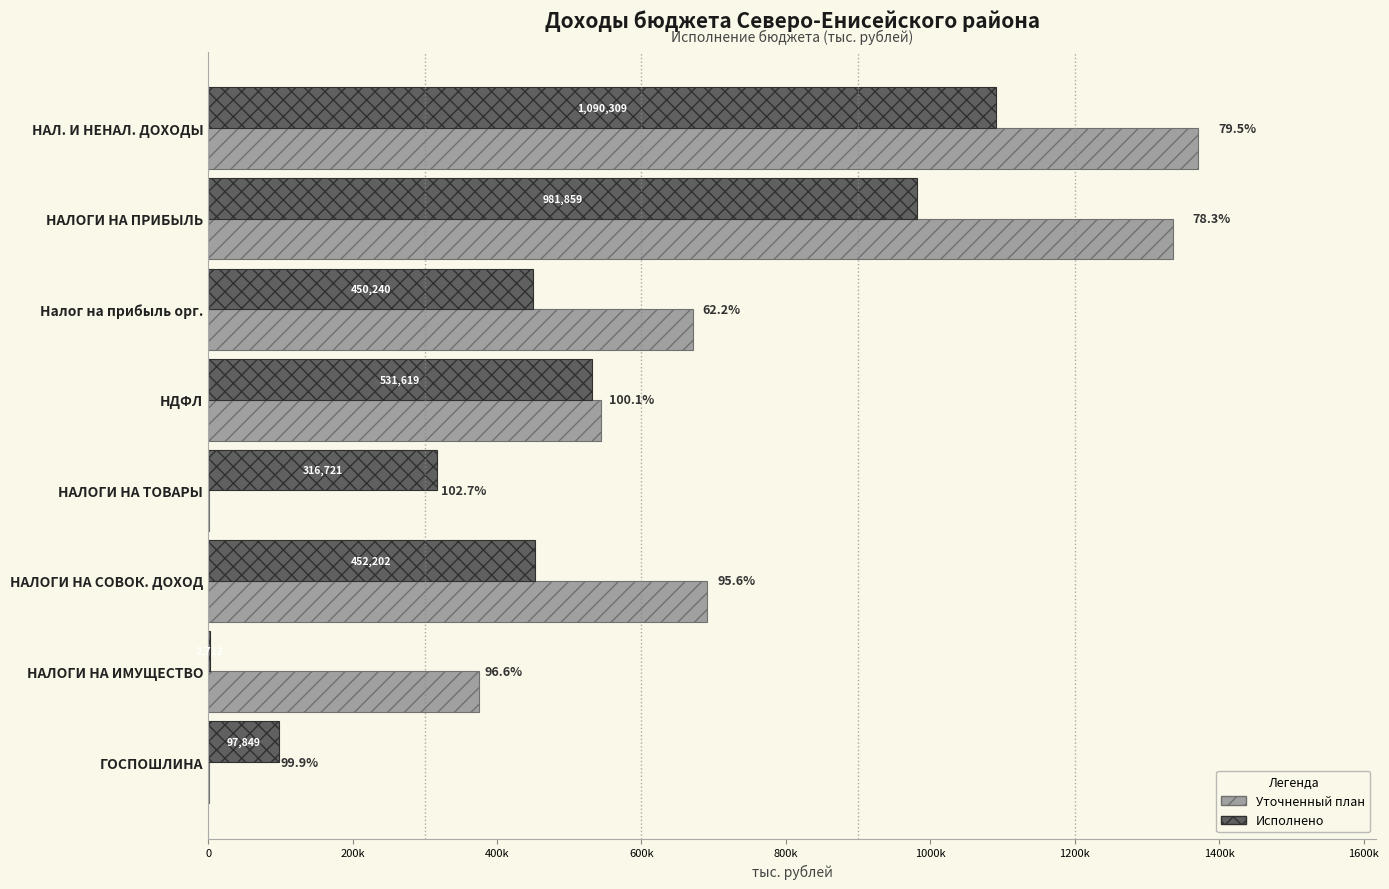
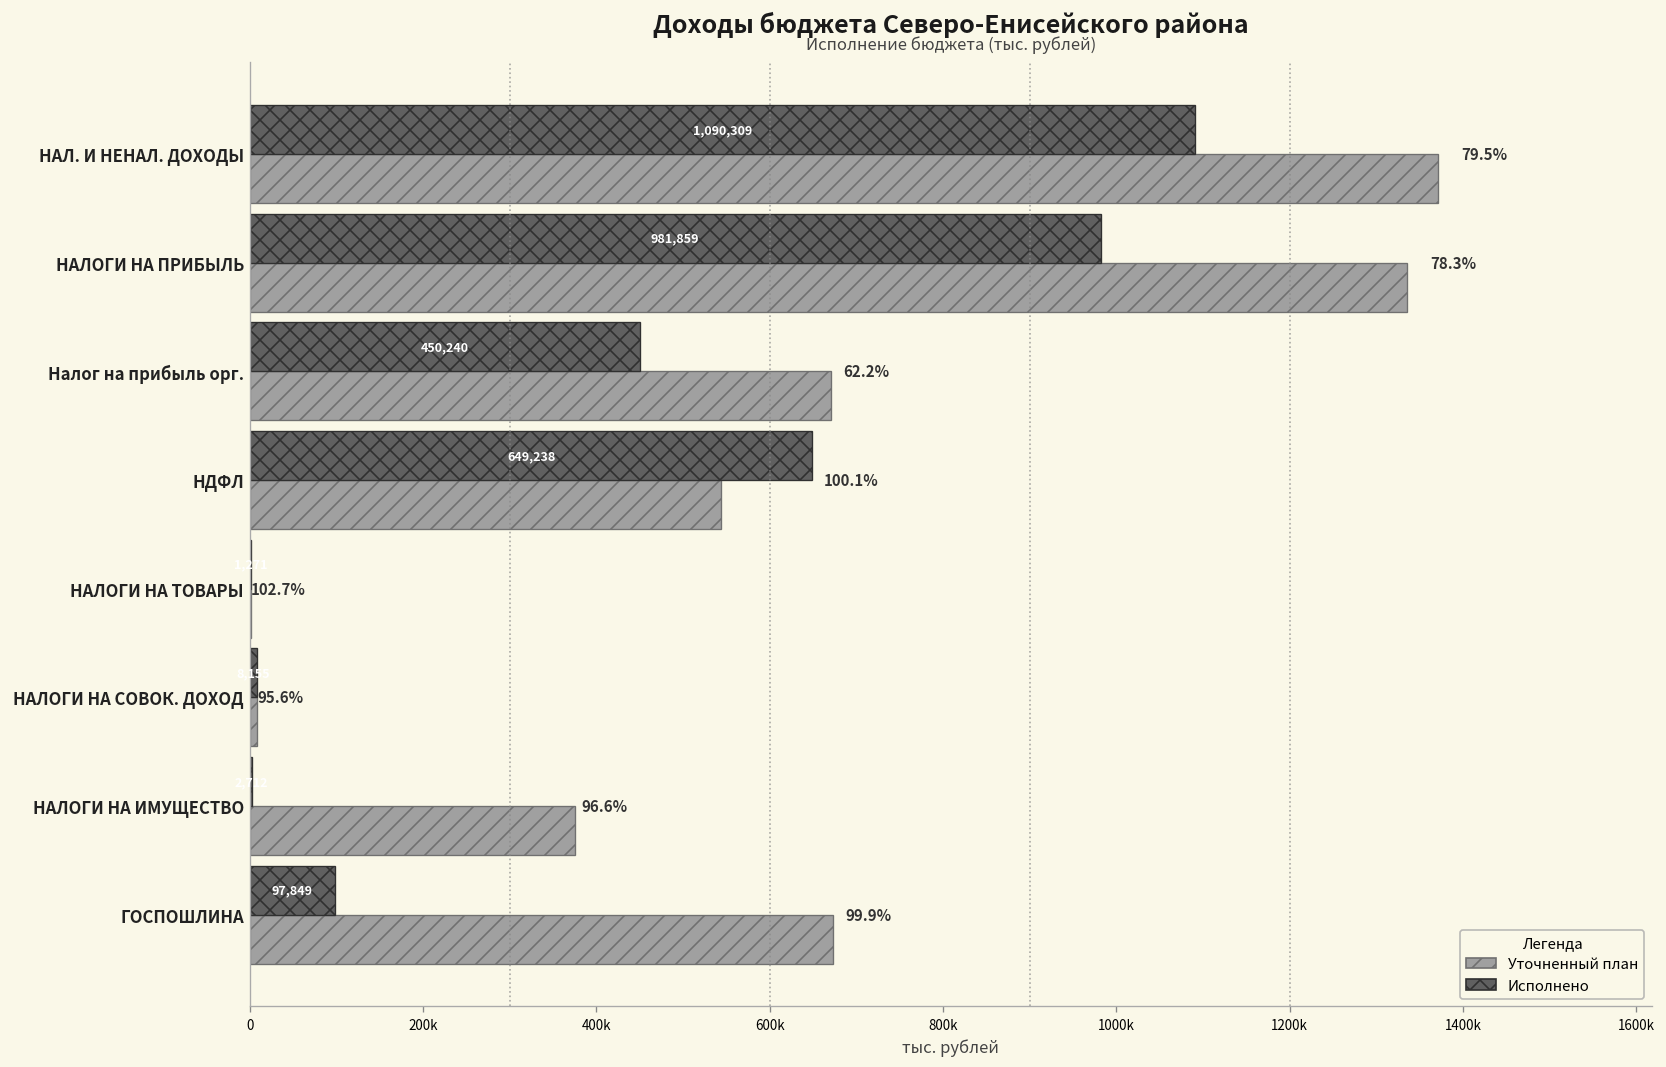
  {
    "Уточненный план": {
      "НДФЛ": "540000",
-     "НАЛОГИ НА СОВОК. ДОХОД": "690000",
-     "ГОСПОШЛИНА": "0"
+     "НАЛОГИ НА СОВОК. ДОХОД": "10000",
+     "ГОСПОШЛИНА": "670000"
    },
    "Исполнено": {
      "НАЛ. И НЕНАЛ. ДОХОДЫ": "1,090,309",
      "НАЛОГИ НА ПРИБЫЛЬ": "981,859",
      "Налог на прибыль орг.": "450,240",
-     "НДФЛ": "531,619",
-     "НАЛОГИ НА ТОВАРЫ": "320000",
-     "НАЛОГИ НА СОВОК. ДОХОД": "450000",
+     "НДФЛ": "649,238",
+     "НАЛОГИ НА ТОВАРЫ": "0",
+     "НАЛОГИ НА СОВОК. ДОХОД": "10000",
      "ГОСПОШЛИНА": "97,849"
    }
  }
